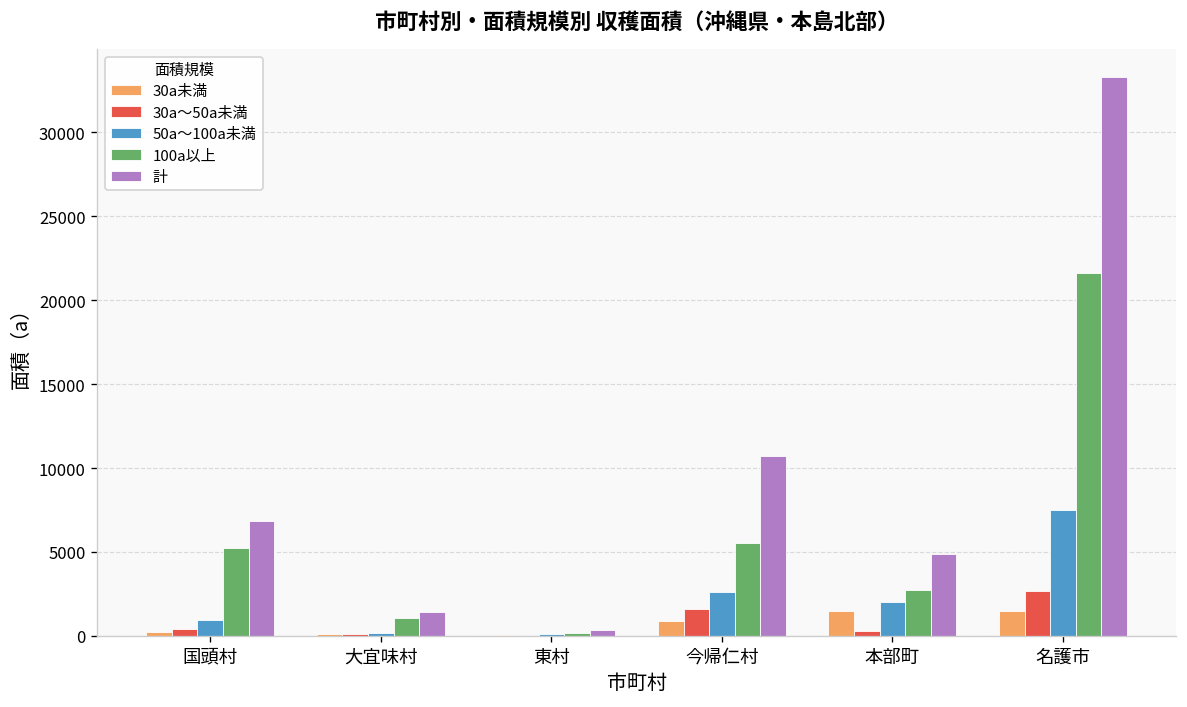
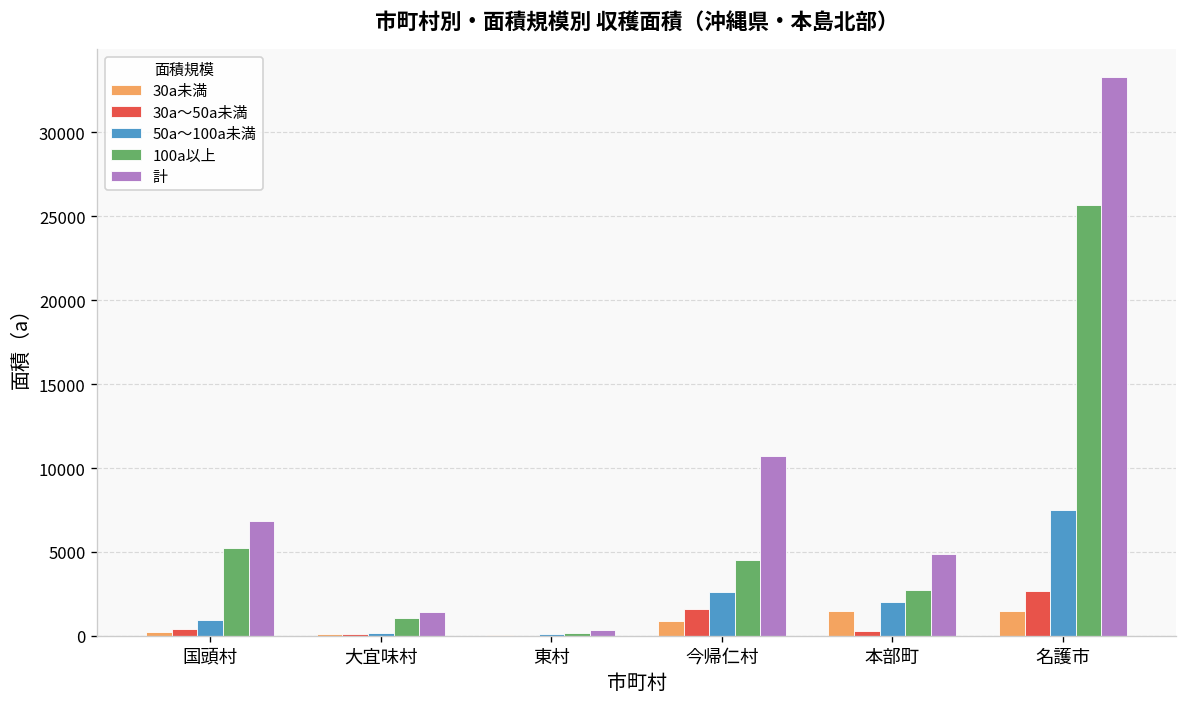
  {
    "30a未満": {
      "国頭村": 200,
      "今帰仁村": 900,
      "本部町": 1500,
      "名護市": 1500
    },
    "30a～50a未満": {
      "国頭村": 400,
      "東村": 0,
      "今帰仁村": 1600,
      "本部町": 300,
      "名護市": 2700
    },
    "50a～100a未満": {
      "国頭村": 1000,
      "今帰仁村": 2600,
      "本部町": 2000,
      "名護市": 7500
    },
    "100a以上": {
      "国頭村": 5300,
      "大宜味村": 1100,
-     "今帰仁村": 5500,
+     "今帰仁村": 4500,
      "本部町": 2700,
-     "名護市": 21600
+     "名護市": 25700
    },
    "計": {
      "国頭村": 6800,
      "大宜味村": 1400,
      "東村": 300,
      "今帰仁村": 10700,
      "本部町": 4900,
      "名護市": 33300
    }
  }
